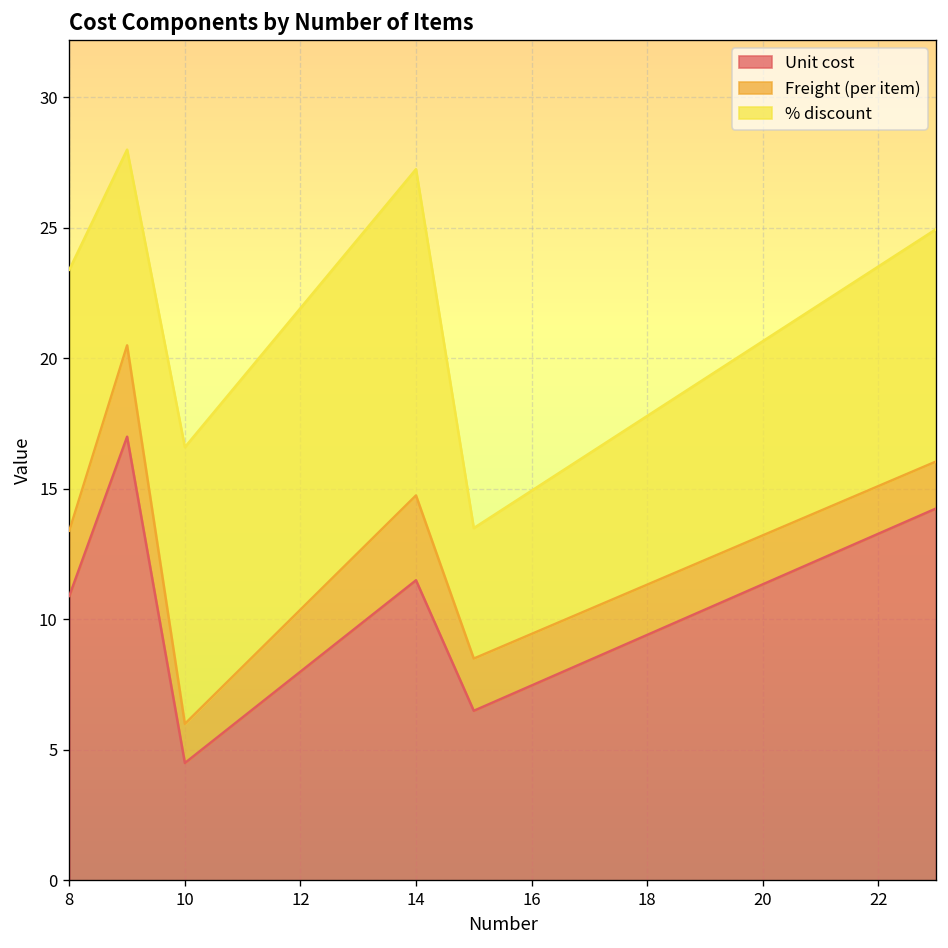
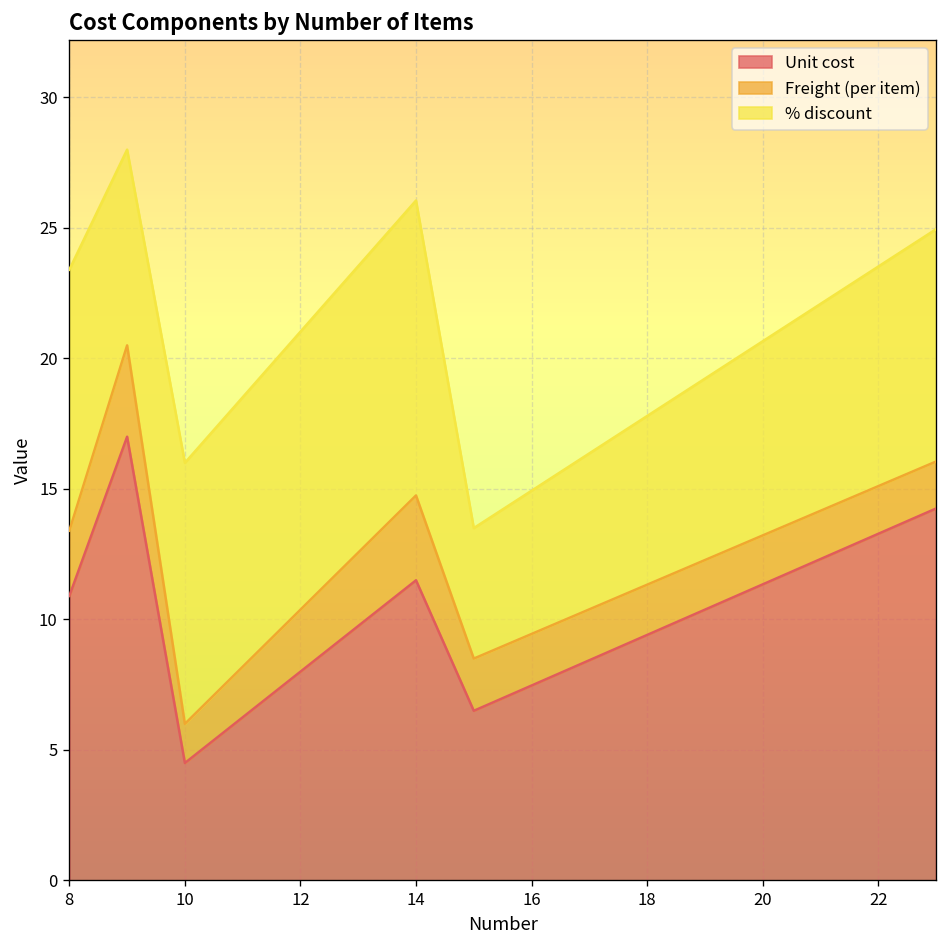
  {
    "Unit cost": {
      "8": 10.9,
      "10": 4.5,
      "14": 11.5
    },
    "Freight (per item)": {
      "8": 2.5,
      "10": 1.5,
      "14": 3.3
    },
    "% discount": {
      "8": 10.0,
-     "10": 10.6,
-     "14": 12.5
+     "10": 10.0,
+     "14": 11.3
    }
  }
